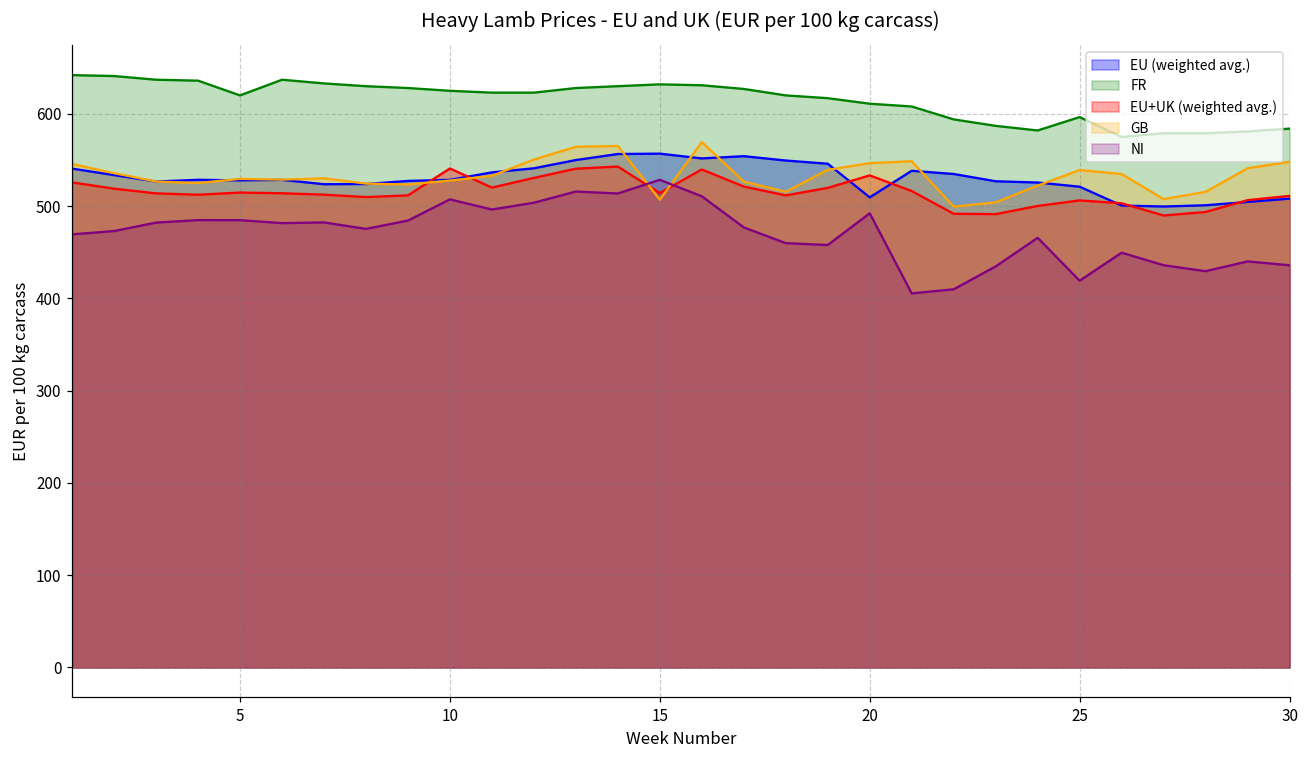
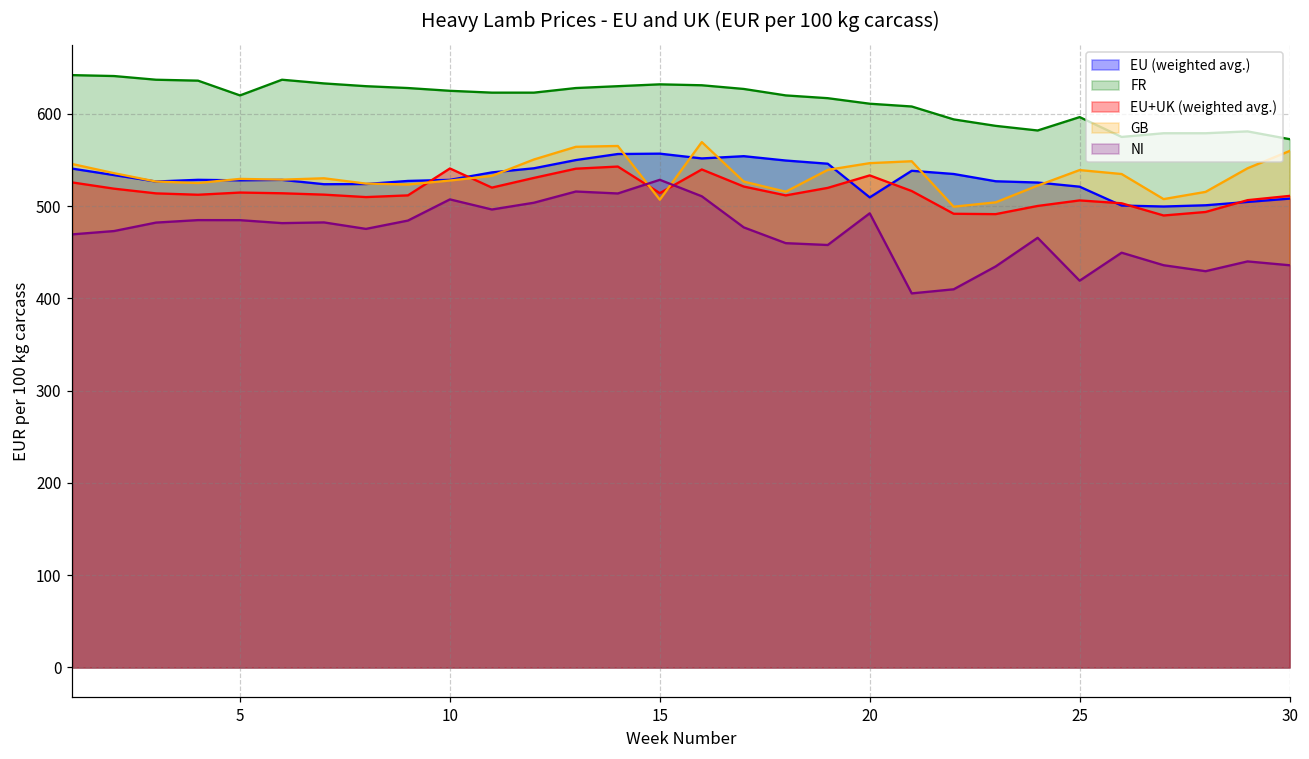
  {
    "EU (weighted avg.)": {
      "15": 560,
      "20": 510,
      "25": 520
    },
    "FR": {
      "5": 620,
      "10": 630,
      "15": 630,
      "20": 610,
      "25": 600,
-     "30": 580
+     "30": 570
    },
    "EU+UK (weighted avg.)": {
      "5": 510,
      "10": 540,
      "15": 510,
      "20": 530,
      "25": 510
    },
    "GB": {
      "15": 510,
      "20": 550,
      "25": 540,
-     "30": 550
+     "30": 560
    },
    "NI": {
      "5": 480,
      "10": 510,
      "15": 530,
      "20": 490,
      "25": 420,
      "30": 440
    }
  }
